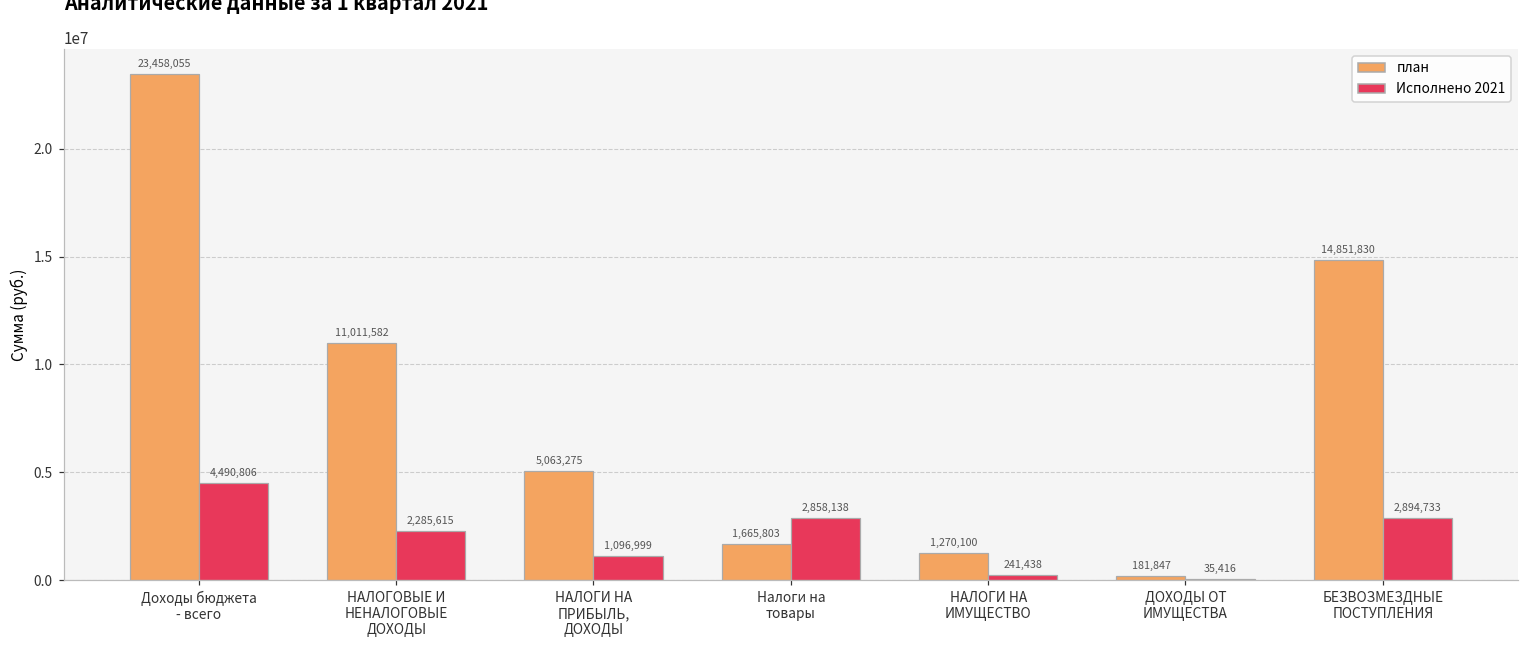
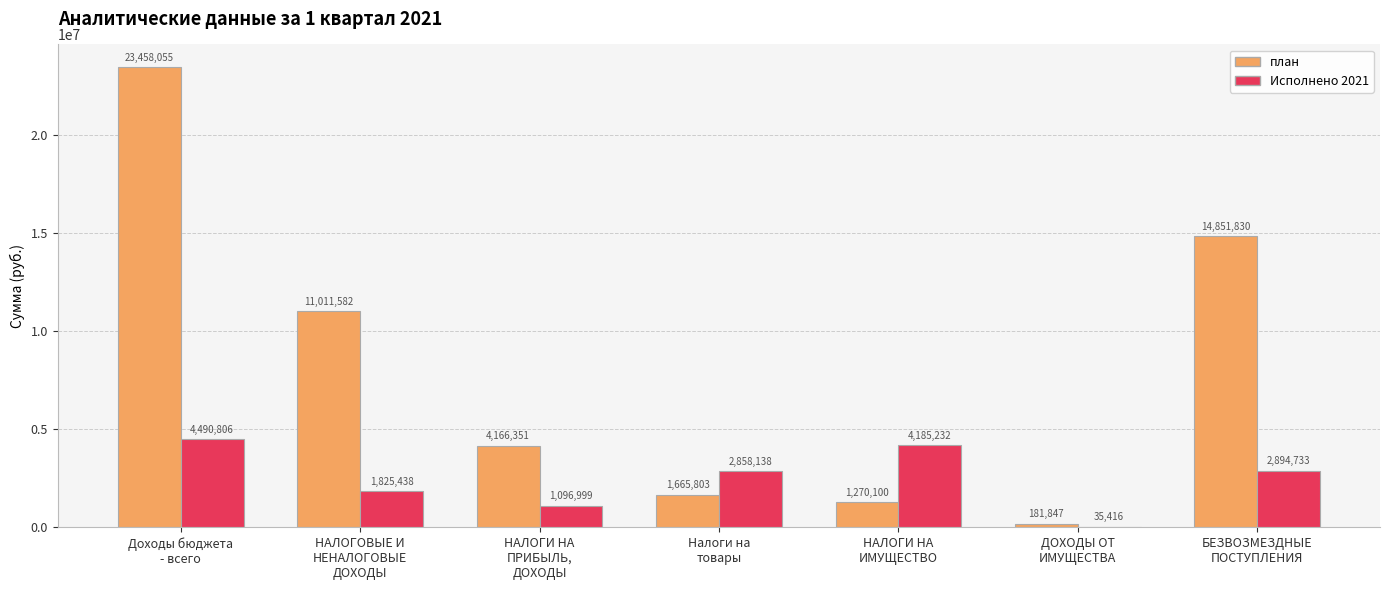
  {
    "план": {
      "Доходы бюджета - всего": "23,458,055",
      "НАЛОГОВЫЕ И НЕНАЛОГОВЫЕ ДОХОДЫ": "11,011,582",
-     "НАЛОГИ НА ПРИБЫЛЬ, ДОХОДЫ": "5,063,275",
+     "НАЛОГИ НА ПРИБЫЛЬ, ДОХОДЫ": "4,166,351",
      "Налоги на товары": "1,665,803",
      "НАЛОГИ НА ИМУЩЕСТВО": "1,270,100",
      "ДОХОДЫ ОТ ИМУЩЕСТВА": "181,847",
      "БЕЗВОЗМЕЗДНЫЕ ПОСТУПЛЕНИЯ": "14,851,830"
    },
    "Исполнено 2021": {
      "Доходы бюджета - всего": "4,490,806",
-     "НАЛОГОВЫЕ И НЕНАЛОГОВЫЕ ДОХОДЫ": "2,285,615",
+     "НАЛОГОВЫЕ И НЕНАЛОГОВЫЕ ДОХОДЫ": "1,825,438",
      "НАЛОГИ НА ПРИБЫЛЬ, ДОХОДЫ": "1,096,999",
      "Налоги на товары": "2,858,138",
-     "НАЛОГИ НА ИМУЩЕСТВО": "241,438",
+     "НАЛОГИ НА ИМУЩЕСТВО": "4,185,232",
      "ДОХОДЫ ОТ ИМУЩЕСТВА": "35,416",
      "БЕЗВОЗМЕЗДНЫЕ ПОСТУПЛЕНИЯ": "2,894,733"
    }
  }
